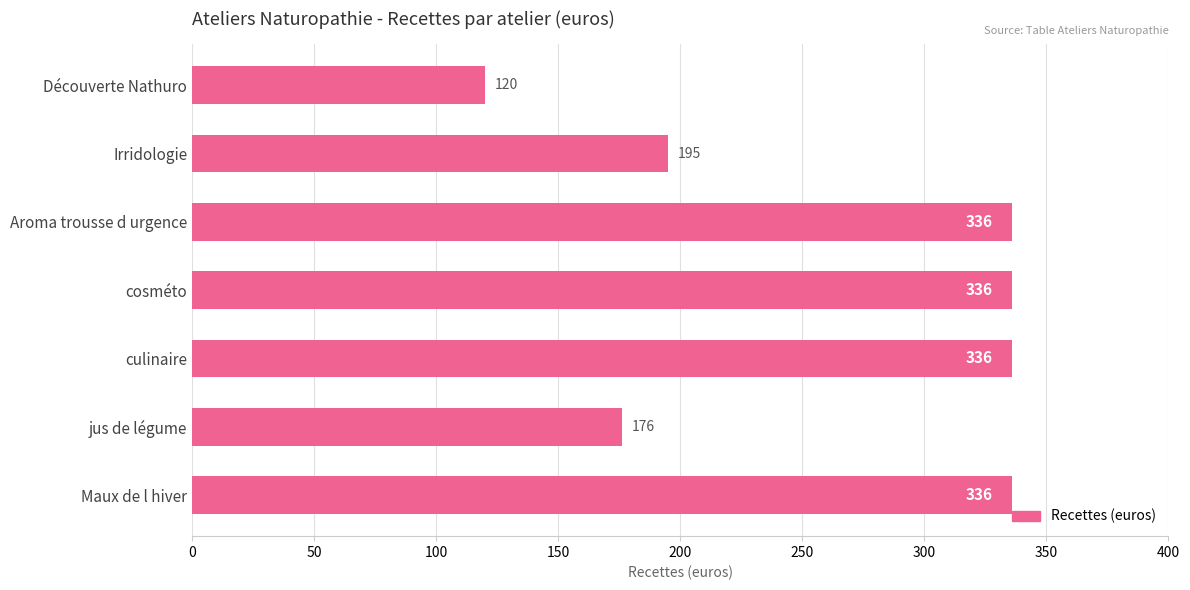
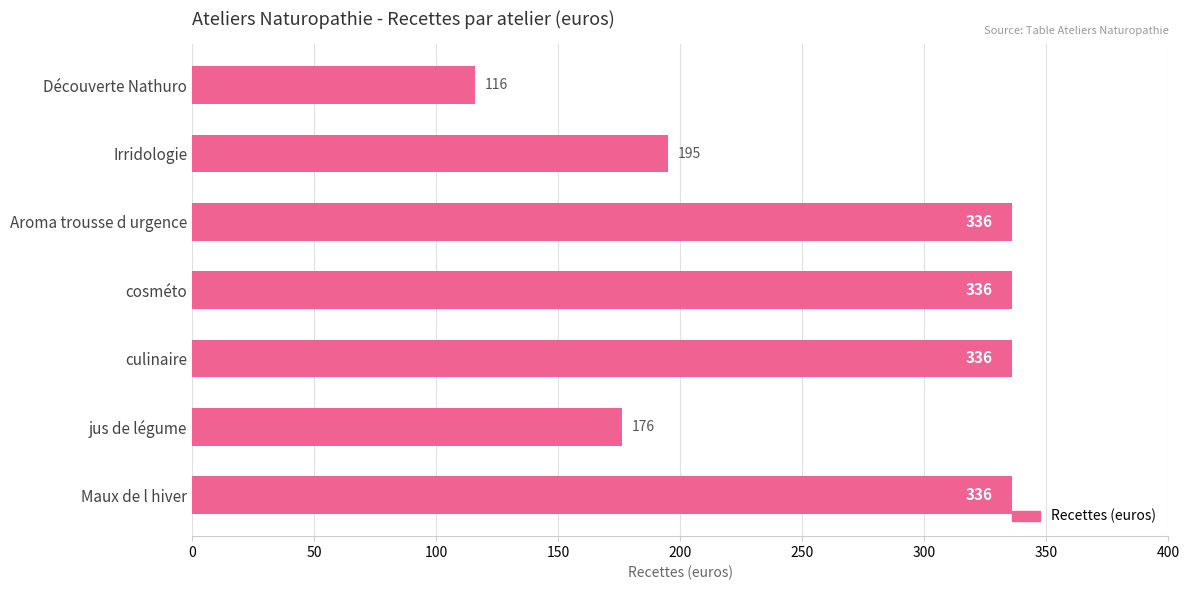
  {
-   "Découverte Nathuro": 120,
+   "Découverte Nathuro": 116,
    "Irridologie": 195,
    "Aroma trousse d urgence": 336,
    "cosméto": 336,
    "culinaire": 336,
    "jus de légume": 176,
    "Maux de l hiver": 336
  }
